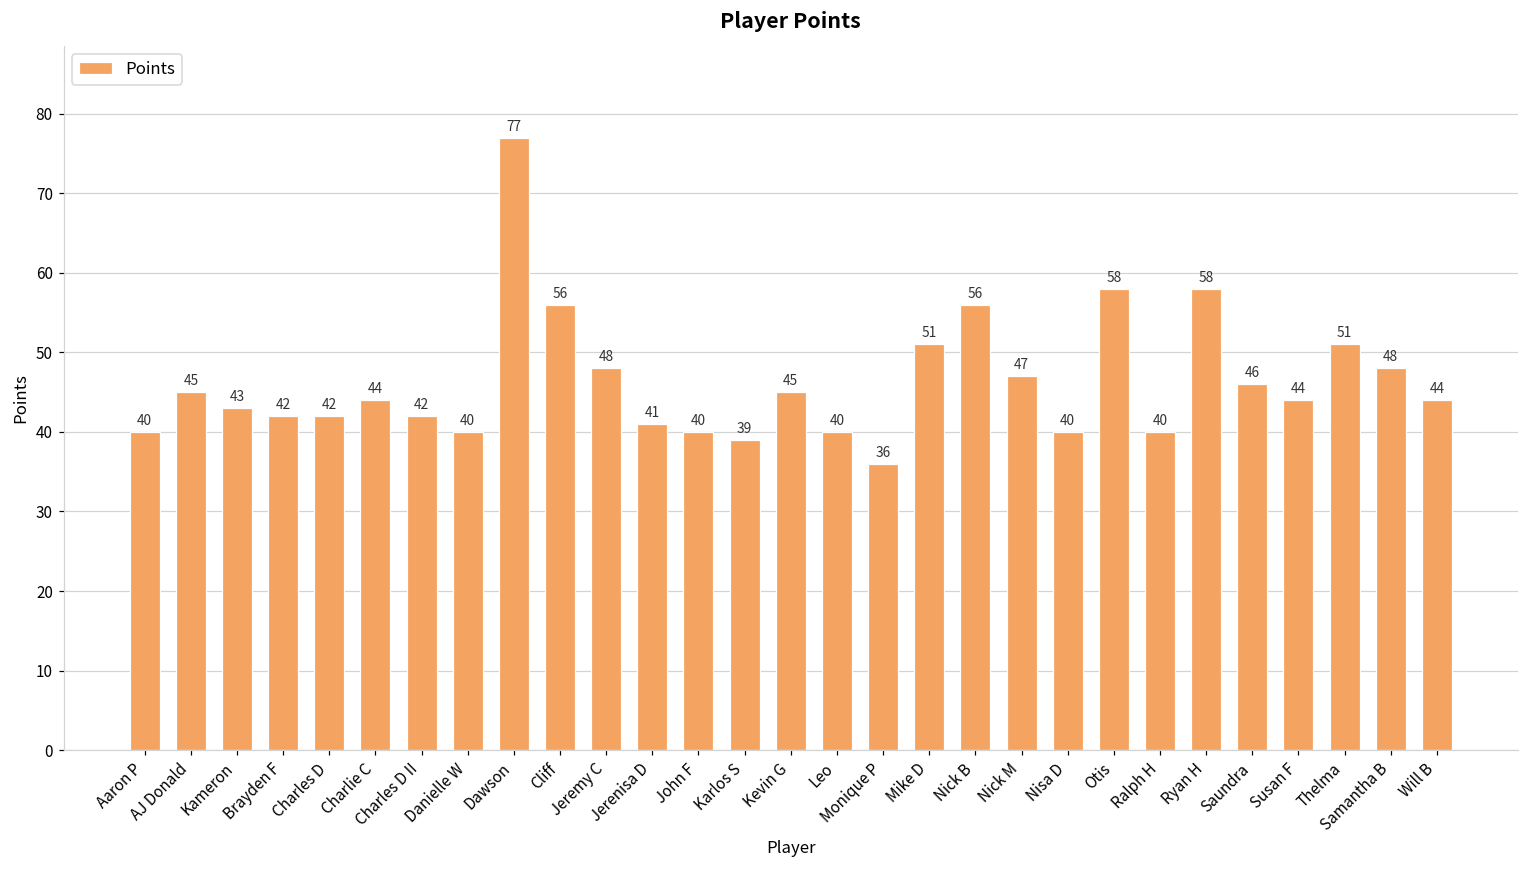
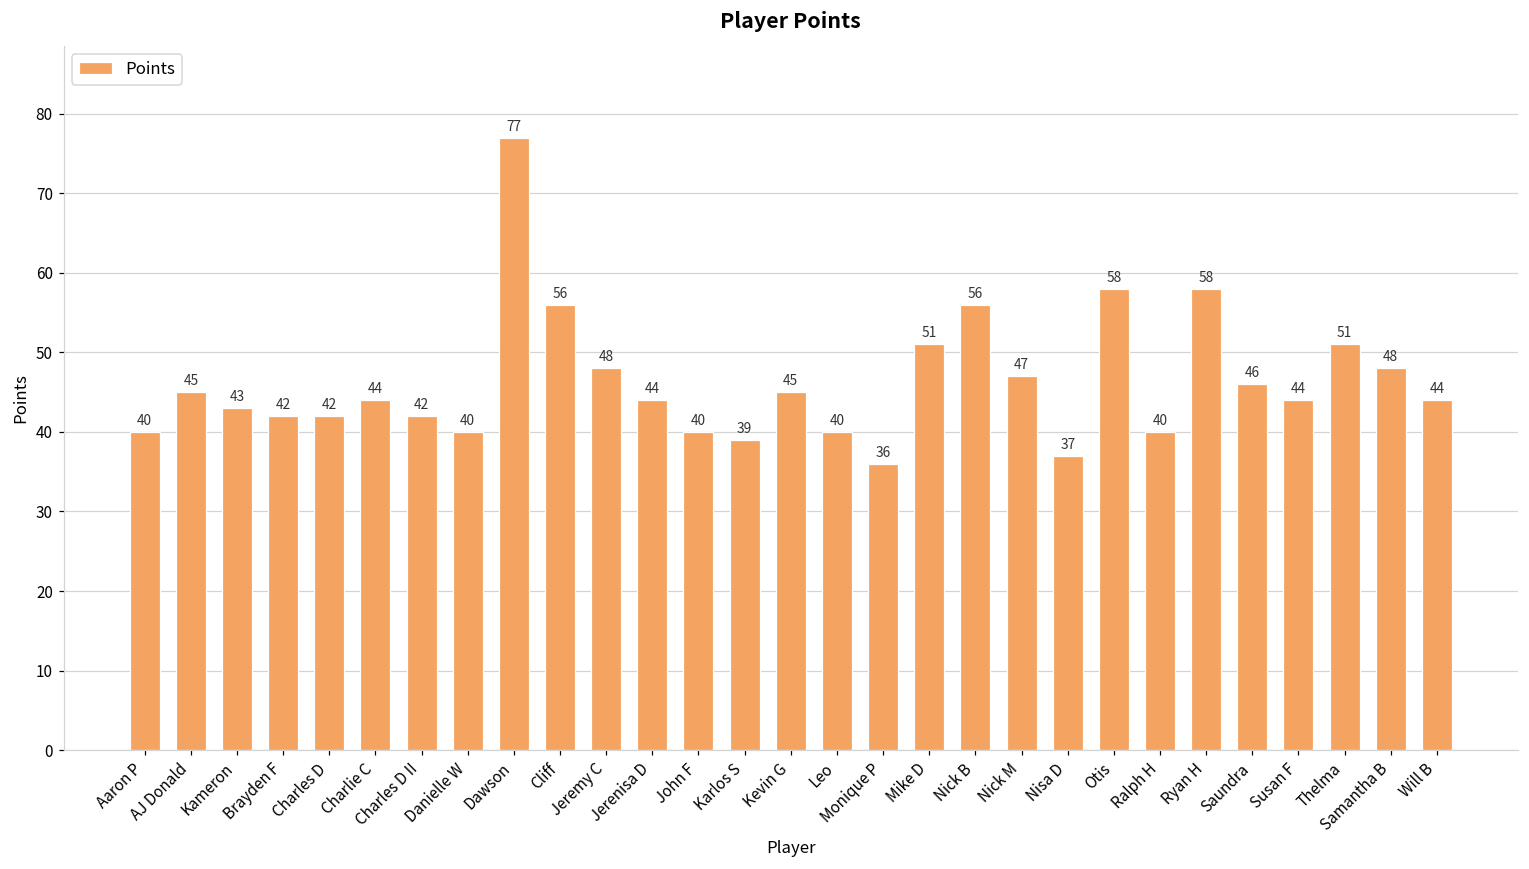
  {
    "Aaron P": 40,
    "AJ Donald": 45,
    "Kameron": 43,
    "Brayden F": 42,
    "Charles D": 42,
    "Charlie C": 44,
    "Charles D II": 42,
    "Danielle W": 40,
    "Dawson": 77,
    "Cliff": 56,
    "Jeremy C": 48,
-   "Jerenisa D": 41,
+   "Jerenisa D": 44,
    "John F": 40,
    "Karlos S": 39,
    "Kevin G": 45,
    "Leo": 40,
    "Monique P": 36,
    "Mike D": 51,
    "Nick B": 56,
    "Nick M": 47,
-   "Nisa D": 40,
+   "Nisa D": 37,
    "Otis": 58,
    "Ralph H": 40,
    "Ryan H": 58,
    "Saundra": 46,
    "Susan F": 44,
    "Thelma": 51,
    "Samantha B": 48,
    "Will B": 44
  }
